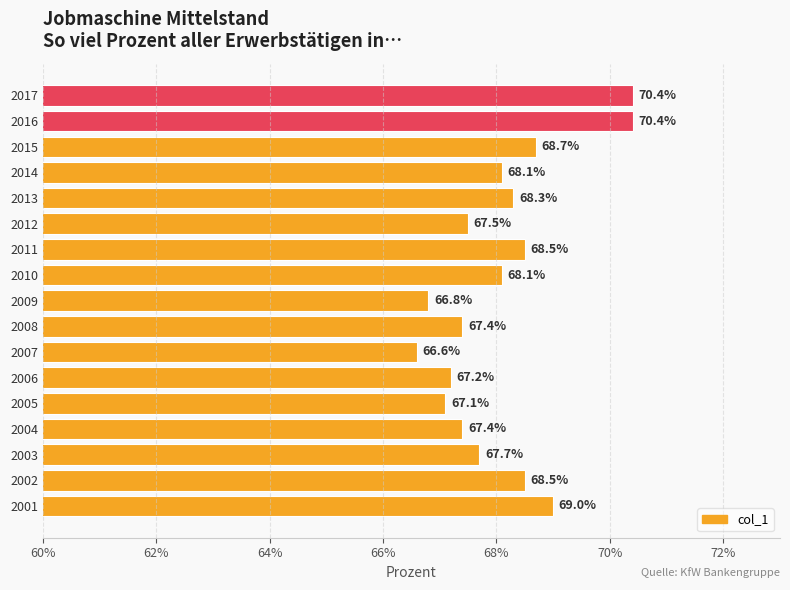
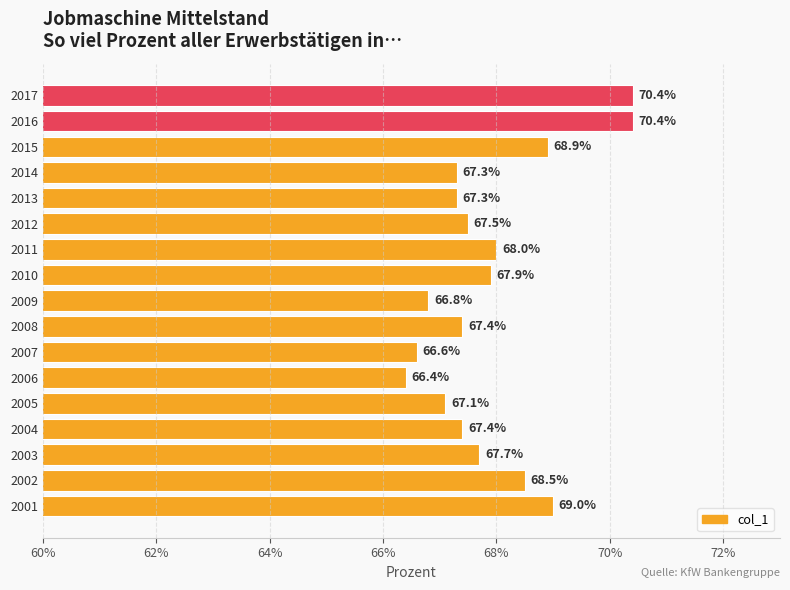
  {
    "2017": "70.4%",
    "2016": "70.4%",
-   "2015": "68.7%",
-   "2014": "68.1%",
-   "2013": "68.3%",
+   "2015": "68.9%",
+   "2014": "67.3%",
+   "2013": "67.3%",
    "2012": "67.5%",
-   "2011": "68.5%",
-   "2010": "68.1%",
+   "2011": "68.0%",
+   "2010": "67.9%",
    "2009": "66.8%",
    "2008": "67.4%",
    "2007": "66.6%",
-   "2006": "67.2%",
+   "2006": "66.4%",
    "2005": "67.1%",
    "2004": "67.4%",
    "2003": "67.7%",
    "2002": "68.5%",
    "2001": "69.0%"
  }
